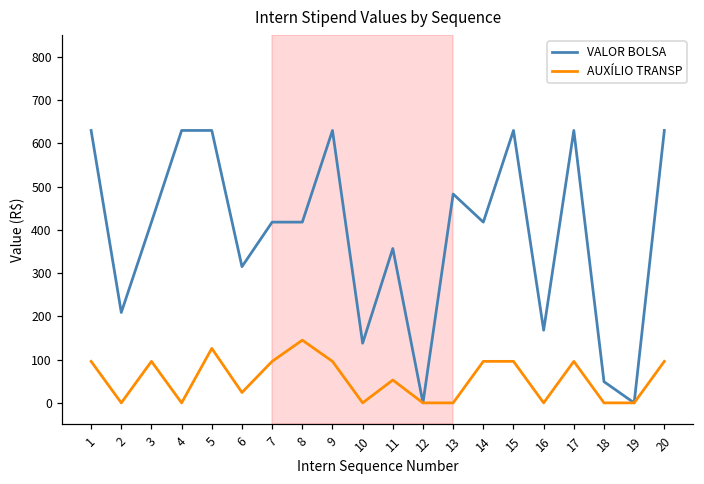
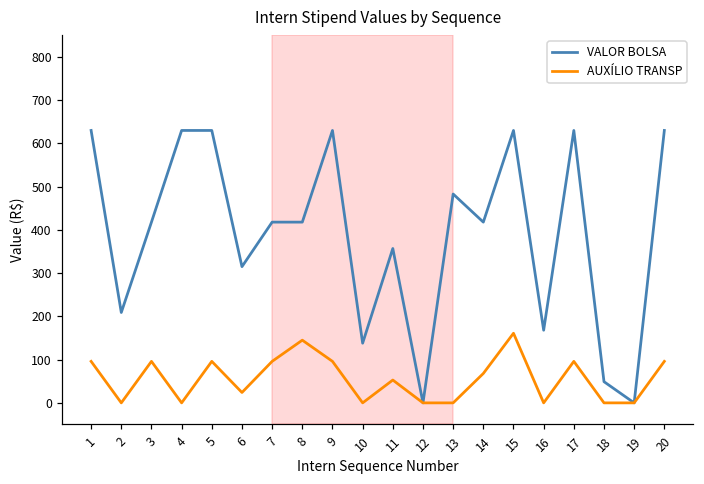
  {
    "VALOR BOLSA": {
      "1": 630,
      "2": 210,
      "3": 420,
      "4": 630,
      "5": 630,
      "6": 320,
      "7": 420,
      "8": 420,
      "9": 630,
      "10": 140,
      "11": 360,
      "13": 480,
      "14": 420,
      "15": 630,
      "16": 170,
      "17": 630,
      "18": 50,
      "20": 630
    },
    "AUXÍLIO TRANSP": {
      "1": 100,
      "2": 0,
      "3": 100,
      "4": 0,
-     "5": 130,
+     "5": 100,
      "6": 20,
      "7": 100,
      "8": 150,
      "9": 100,
      "10": 0,
      "11": 50,
      "13": 0,
-     "14": 100,
-     "15": 100,
+     "14": 70,
+     "15": 160,
      "16": 0,
      "17": 100,
      "18": 0,
      "20": 100
    }
  }
